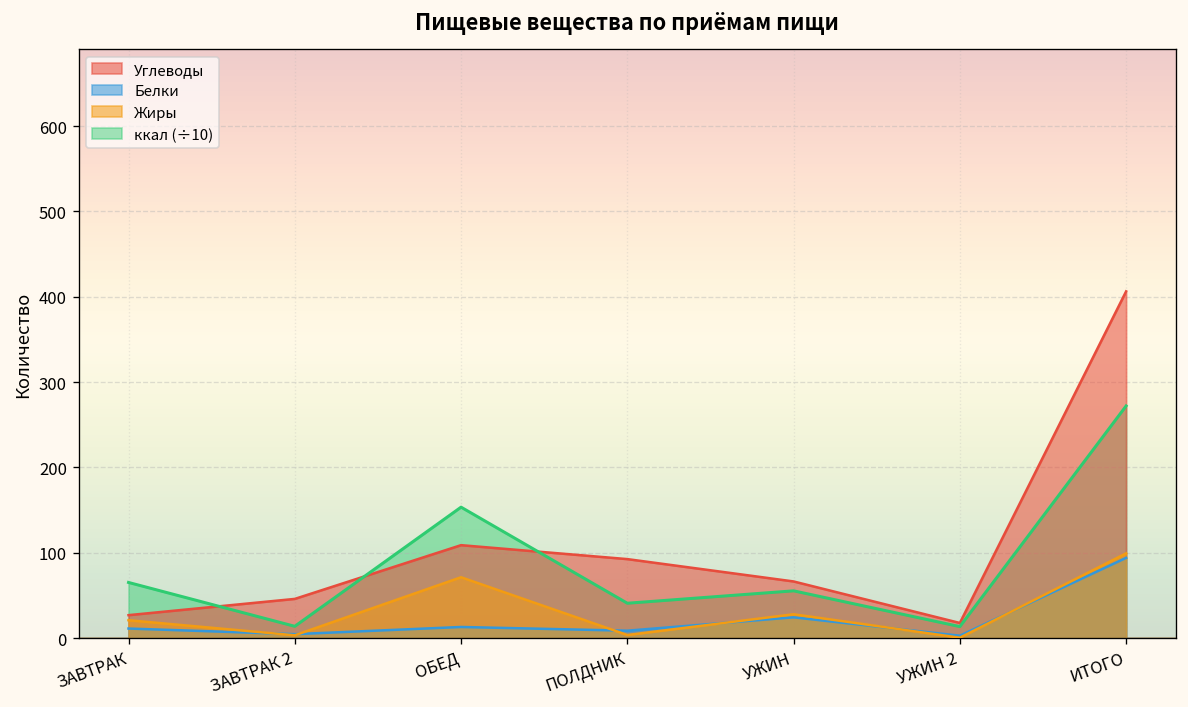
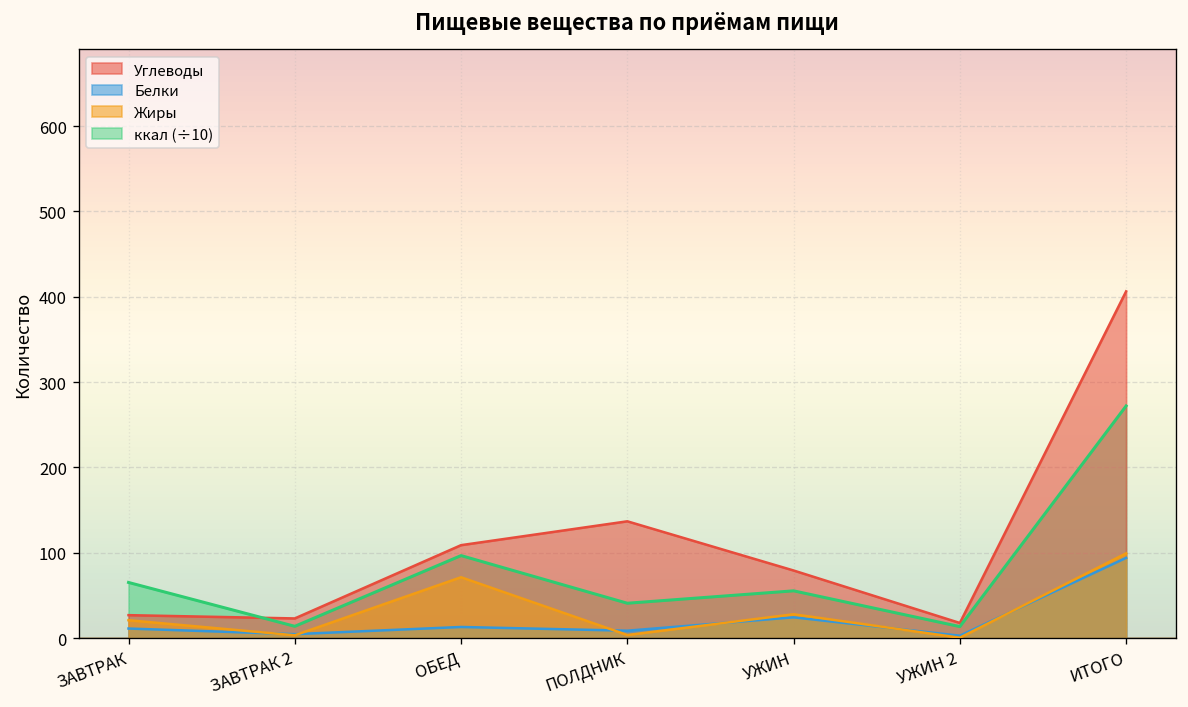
  {
    "Углеводы": {
      "ЗАВТРАК": 30,
-     "ЗАВТРАК 2": 50,
+     "ЗАВТРАК 2": 20,
      "ОБЕД": 110,
-     "ПОЛДНИК": 90,
-     "УЖИН": 70,
+     "ПОЛДНИК": 140,
+     "УЖИН": 80,
      "УЖИН 2": 20,
      "ИТОГО": 410
    },
    "Белки": {
      "ЗАВТРАК": 10,
      "ОБЕД": 10,
      "ПОЛДНИК": 10,
      "УЖИН": 20,
      "ИТОГО": 90
    },
    "Жиры": {
      "ЗАВТРАК": 20,
      "ОБЕД": 70,
      "ПОЛДНИК": 0,
      "УЖИН": 30,
      "ИТОГО": 100
    },
    "ккал (÷10)": {
      "ЗАВТРАК": 70,
      "ЗАВТРАК 2": 10,
-     "ОБЕД": 150,
+     "ОБЕД": 100,
      "ПОЛДНИК": 40,
      "УЖИН": 60,
      "УЖИН 2": 10,
      "ИТОГО": 270
    }
  }
